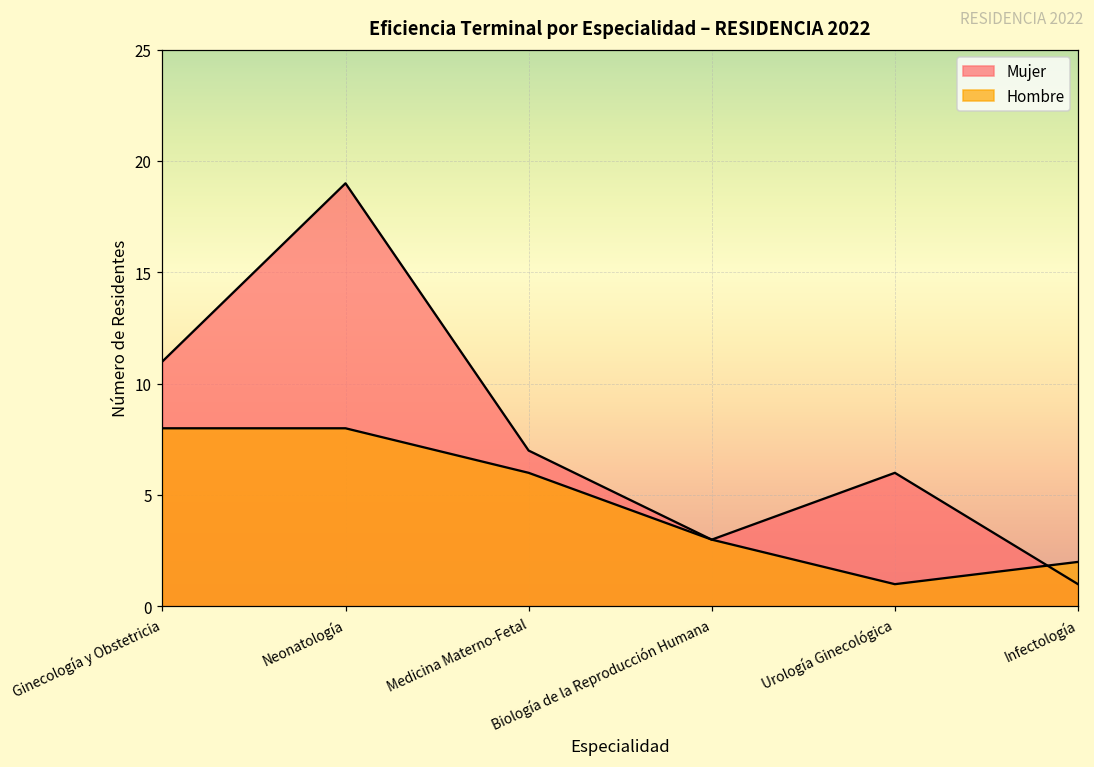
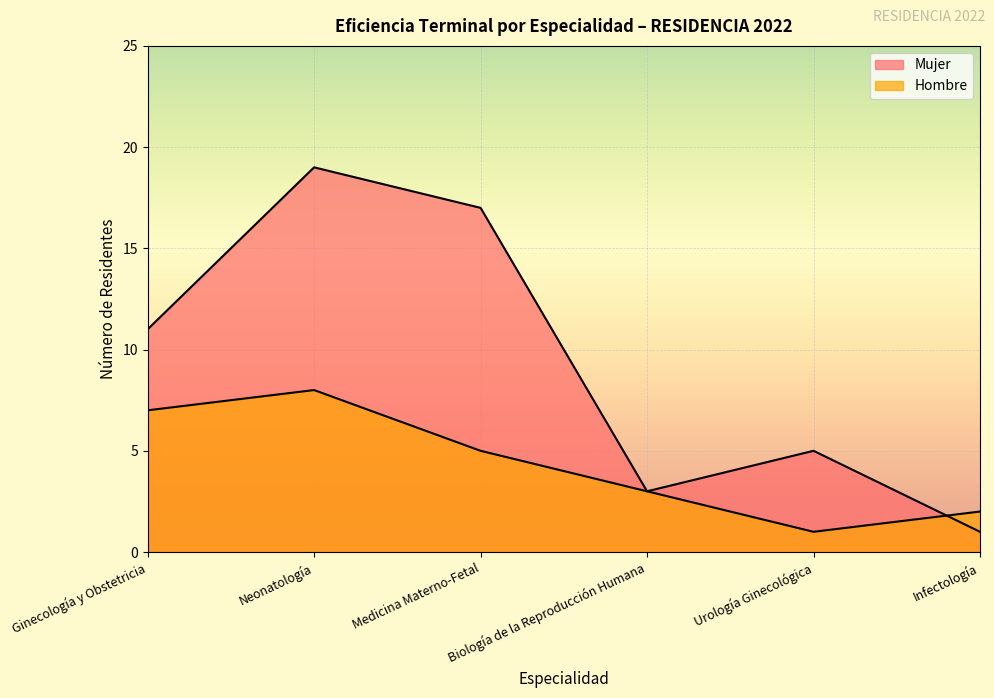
  {
    "Mujer": {
      "Ginecología y Obstetricia": 11,
      "Neonatología": 19,
-     "Medicina Materno-Fetal": 7,
-     "Urología Ginecológica": 6,
+     "Medicina Materno-Fetal": 17,
+     "Urología Ginecológica": 5,
      "Infectología": 1
    },
    "Hombre": {
-     "Ginecología y Obstetricia": 8,
+     "Ginecología y Obstetricia": 7,
      "Neonatología": 8,
-     "Medicina Materno-Fetal": 6,
+     "Medicina Materno-Fetal": 5,
      "Urología Ginecológica": 1,
      "Infectología": 2
    }
  }
